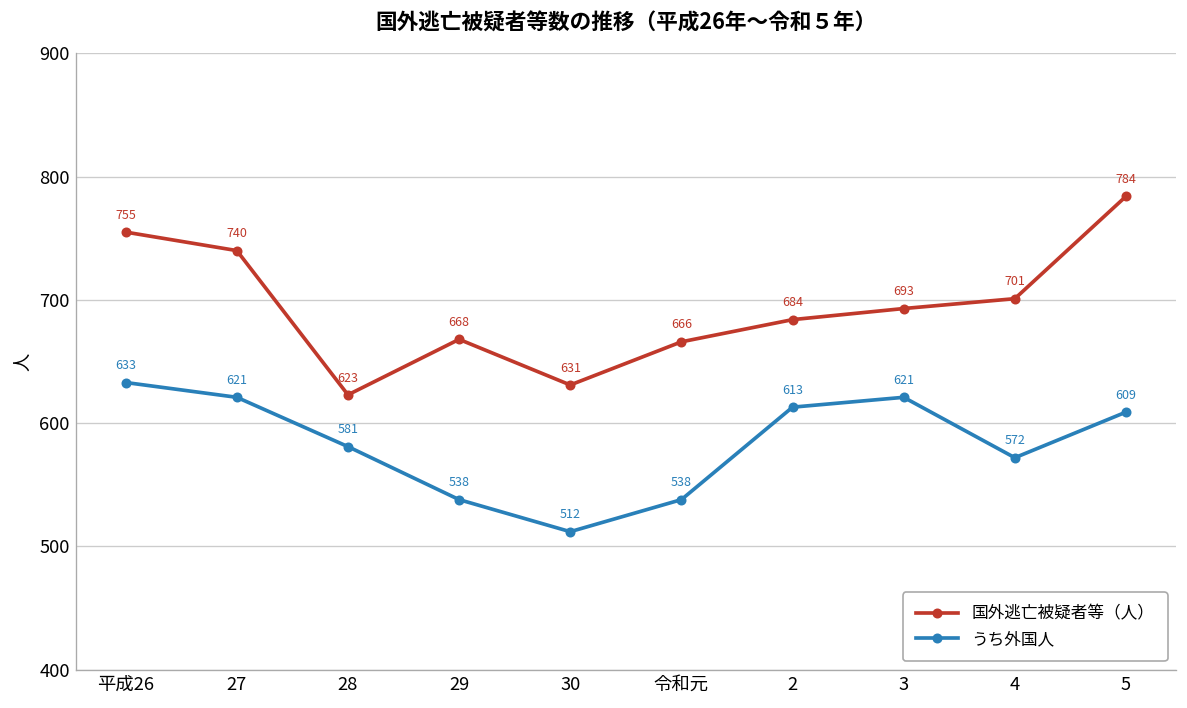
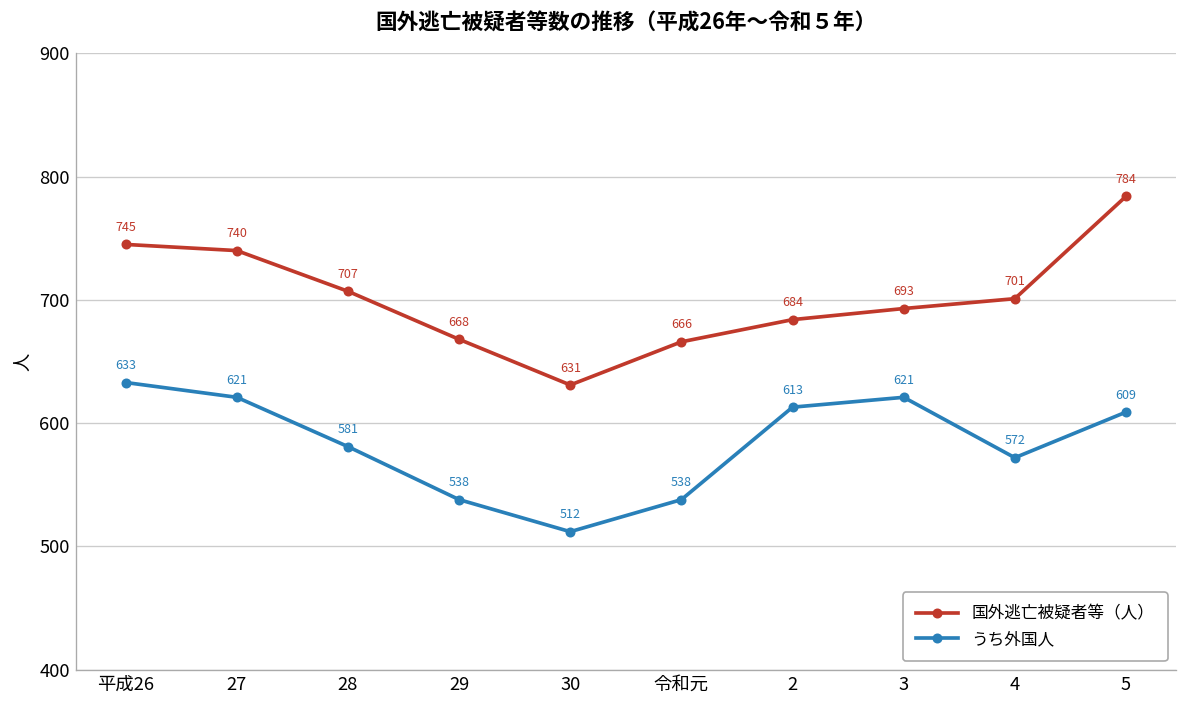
  {
    "国外逃亡被疑者等（人）": {
-     "平成26": 755,
+     "平成26": 745,
      "27": 740,
-     "28": 623,
+     "28": 707,
      "29": 668,
      "30": 631,
      "令和元": 666,
      "2": 684,
      "3": 693,
      "4": 701,
      "5": 784
    },
    "うち外国人": {
      "平成26": 633,
      "27": 621,
      "28": 581,
      "29": 538,
      "30": 512,
      "令和元": 538,
      "2": 613,
      "3": 621,
      "4": 572,
      "5": 609
    }
  }
